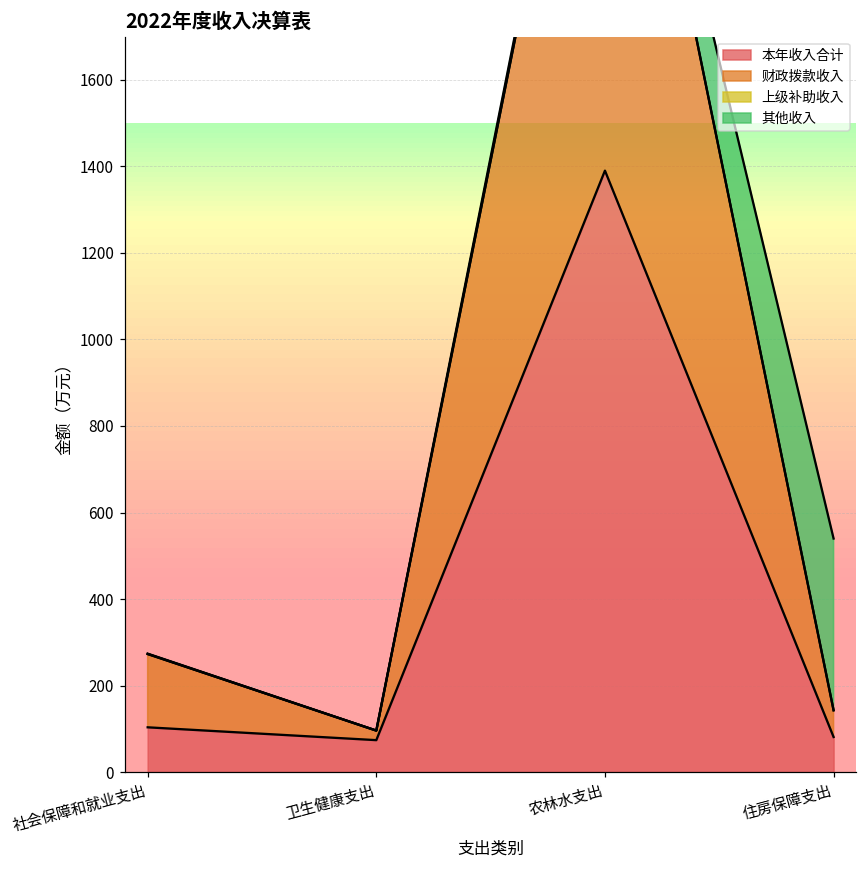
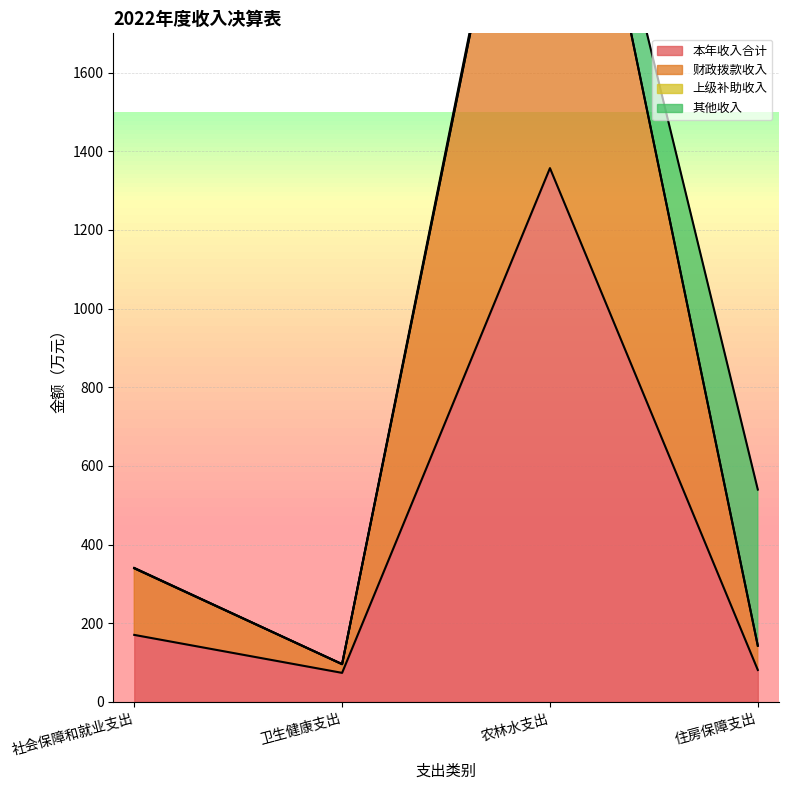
  {
    "本年收入合计": {
-     "社会保障和就业支出": 100,
+     "社会保障和就业支出": 170,
      "卫生健康支出": 70,
-     "农林水支出": 1390,
+     "农林水支出": 1360,
      "住房保障支出": 80
    },
    "其他收入": {
      "住房保障支出": 400
    }
  }
